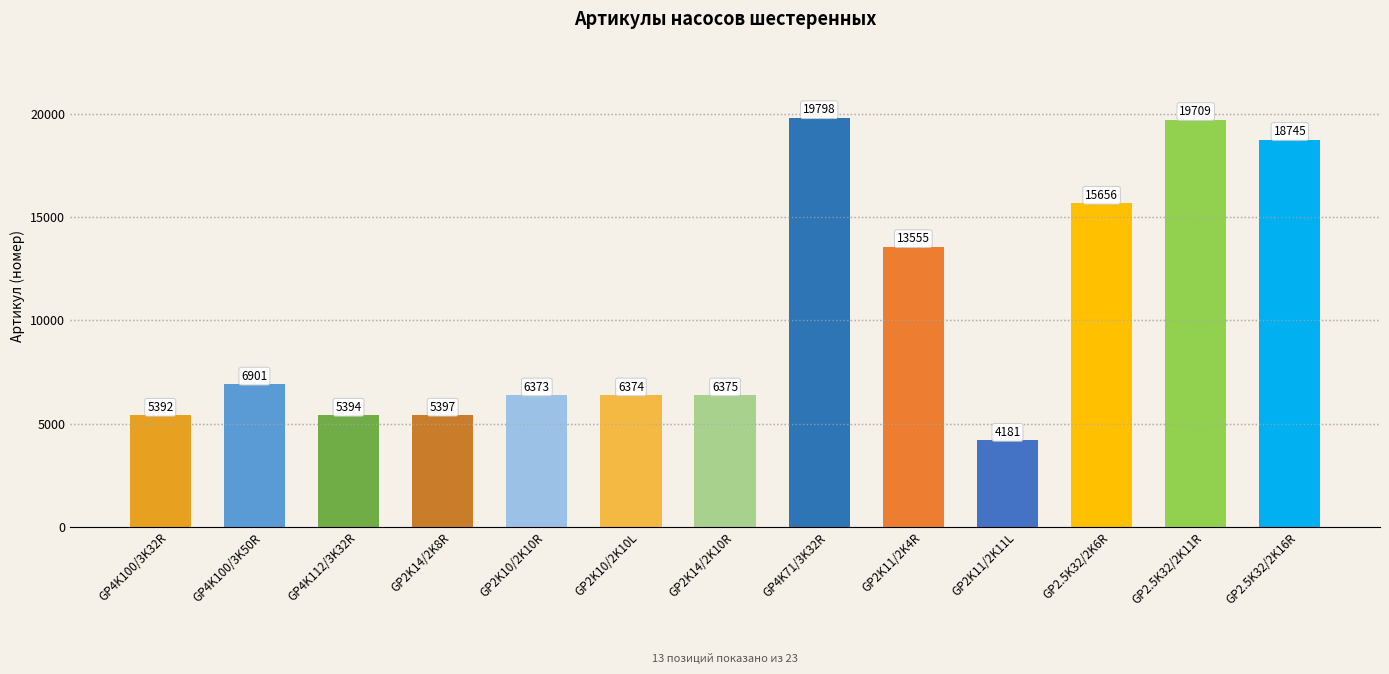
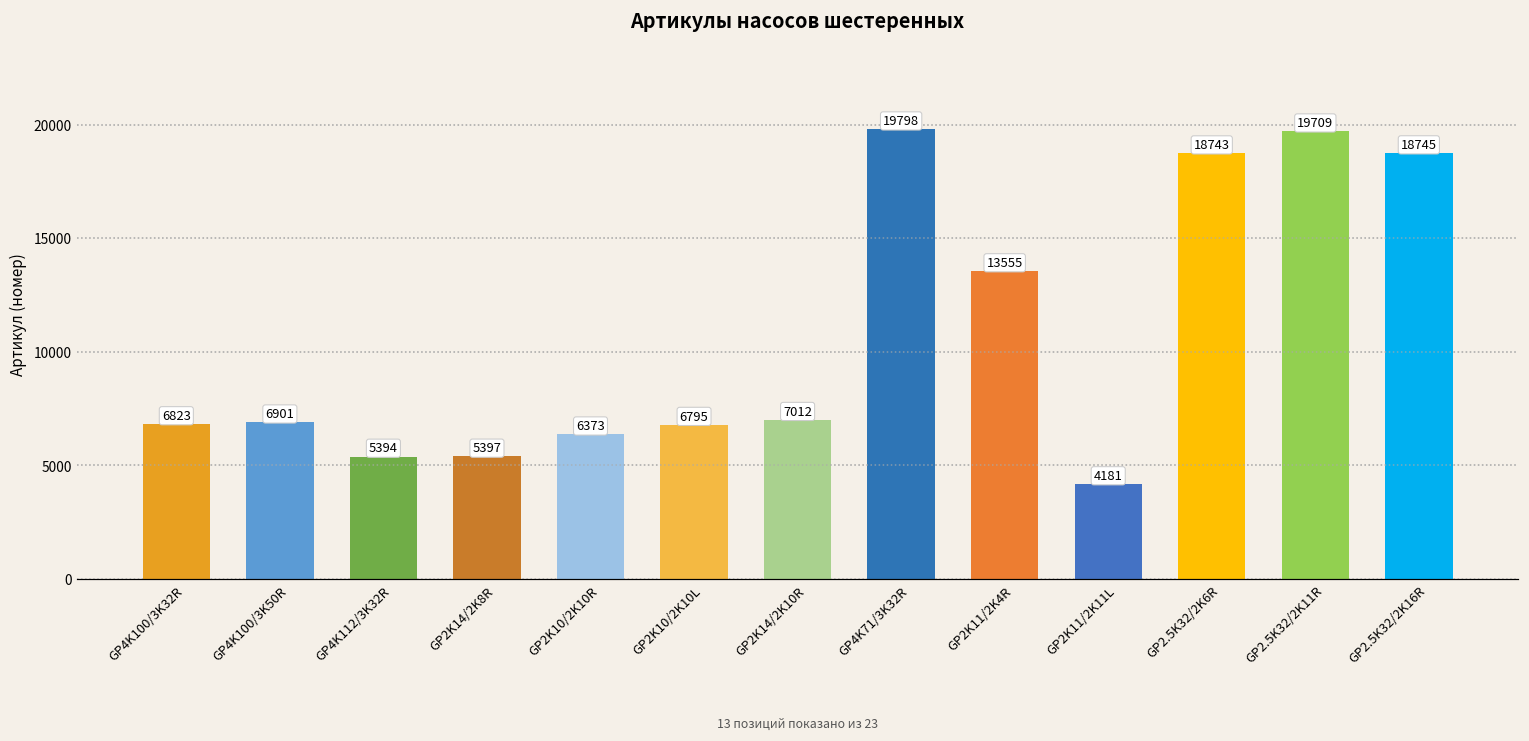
  {
-   "GP4K100/3K32R": 5392,
-   "GP2K10/2K10L": 6374,
-   "GP2K14/2K10R": 6375,
-   "GP2.5K32/2K6R": 15656
+   "GP4K100/3K32R": 6823,
+   "GP2K10/2K10L": 6795,
+   "GP2K14/2K10R": 7012,
+   "GP2.5K32/2K6R": 18743
  }
